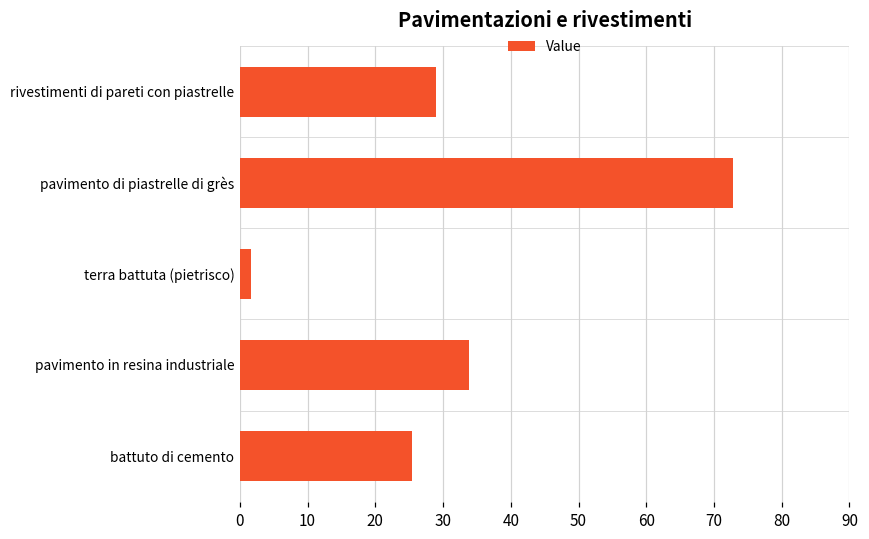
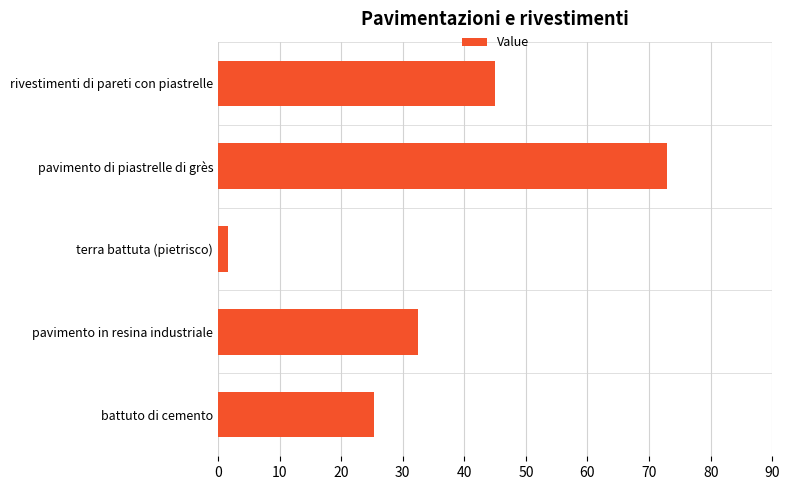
  {
-   "rivestimenti di pareti con piastrelle": 29,
+   "rivestimenti di pareti con piastrelle": 45,
    "pavimento di piastrelle di grès": 73,
    "terra battuta (pietrisco)": 2,
-   "pavimento in resina industriale": 34,
+   "pavimento in resina industriale": 33,
    "battuto di cemento": 25
  }
